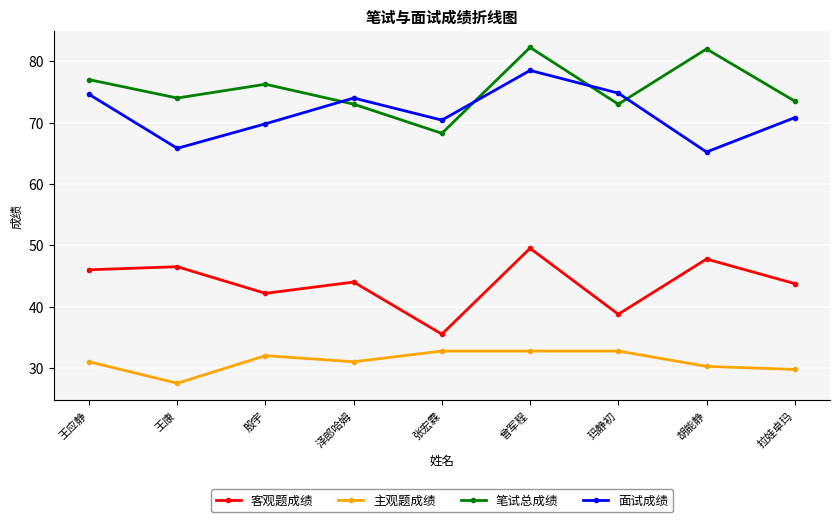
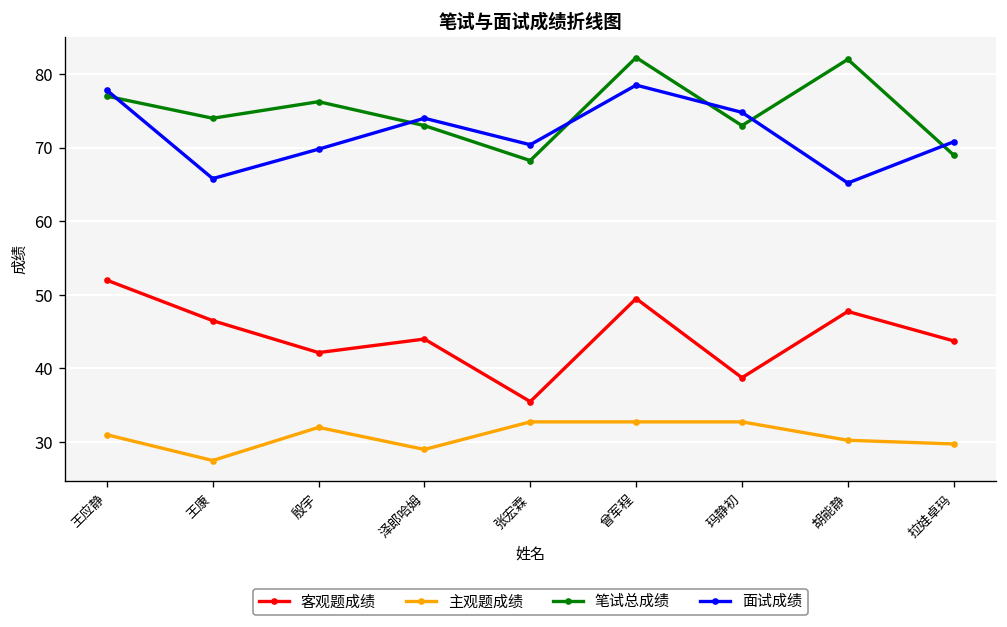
  {
    "客观题成绩": {
-     "王应静": 46,
+     "王应静": 52,
      "王康": 47,
      "殷宇": 42,
      "泽郎哈姆": 44,
      "张宏霖": 36,
      "曾军程": 50,
      "玛静初": 39,
      "胡能静": 48,
      "拉娃卓玛": 44
    },
    "主观题成绩": {
      "王应静": 31,
      "王康": 28,
      "殷宇": 32,
-     "泽郎哈姆": 31,
+     "泽郎哈姆": 29,
      "张宏霖": 33,
      "曾军程": 33,
      "玛静初": 33,
      "胡能静": 30,
      "拉娃卓玛": 30
    },
    "笔试总成绩": {
      "王应静": 77,
      "王康": 74,
      "殷宇": 76,
      "泽郎哈姆": 73,
      "张宏霖": 68,
      "曾军程": 82,
      "玛静初": 73,
      "胡能静": 82,
-     "拉娃卓玛": 74
+     "拉娃卓玛": 69
    },
    "面试成绩": {
-     "王应静": 75,
+     "王应静": 78,
      "王康": 66,
      "殷宇": 70,
      "泽郎哈姆": 74,
      "张宏霖": 70,
      "曾军程": 79,
      "玛静初": 75,
      "胡能静": 65,
      "拉娃卓玛": 71
    }
  }
